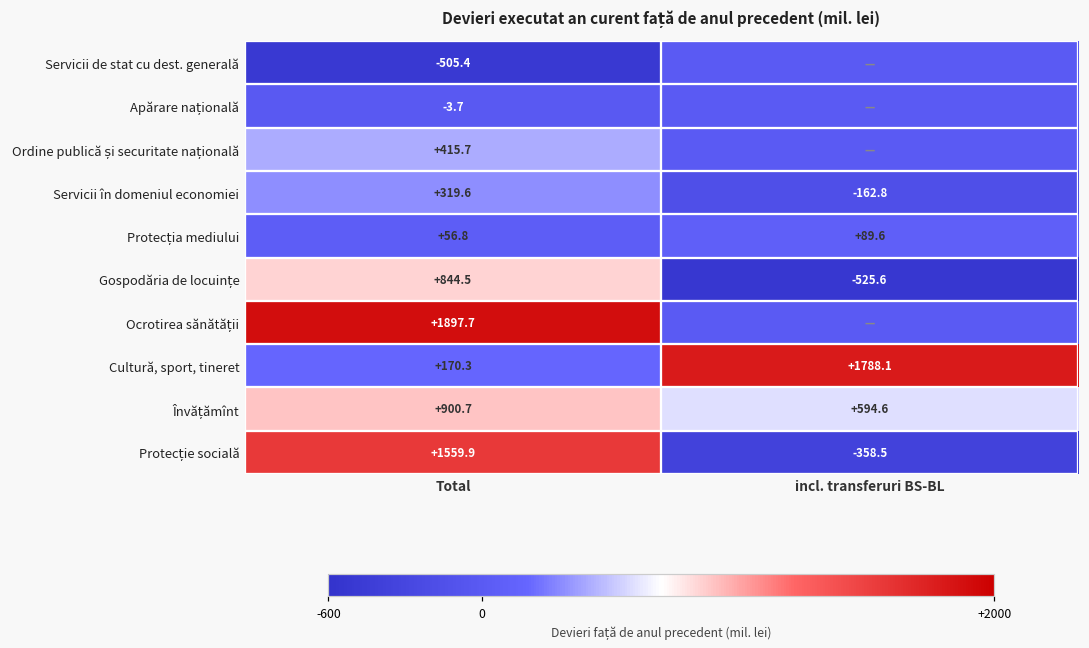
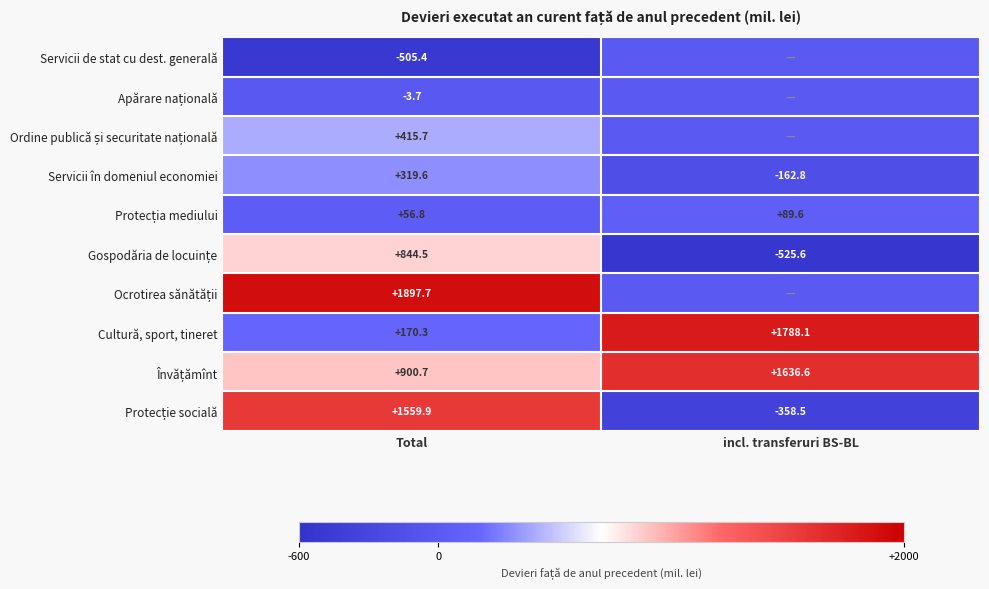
  {
    "Servicii de stat cu dest. generală": {
      "Total": "-505.4"
    },
    "Apărare națională": {
      "Total": "-3.7"
    },
    "Ordine publică și securitate națională": {
      "Total": "+415.7"
    },
    "Servicii în domeniul economiei": {
      "Total": "+319.6",
      "incl. transferuri BS-BL": "-162.8"
    },
    "Protecția mediului": {
      "Total": "+56.8",
      "incl. transferuri BS-BL": "+89.6"
    },
    "Gospodăria de locuințe": {
      "Total": "+844.5",
      "incl. transferuri BS-BL": "-525.6"
    },
    "Ocrotirea sănătății": {
      "Total": "+1897.7"
    },
    "Cultură, sport, tineret": {
      "Total": "+170.3",
      "incl. transferuri BS-BL": "+1788.1"
    },
    "Învățămînt": {
      "Total": "+900.7",
-     "incl. transferuri BS-BL": "+594.6"
+     "incl. transferuri BS-BL": "+1636.6"
    },
    "Protecție socială": {
      "Total": "+1559.9",
      "incl. transferuri BS-BL": "-358.5"
    }
  }
